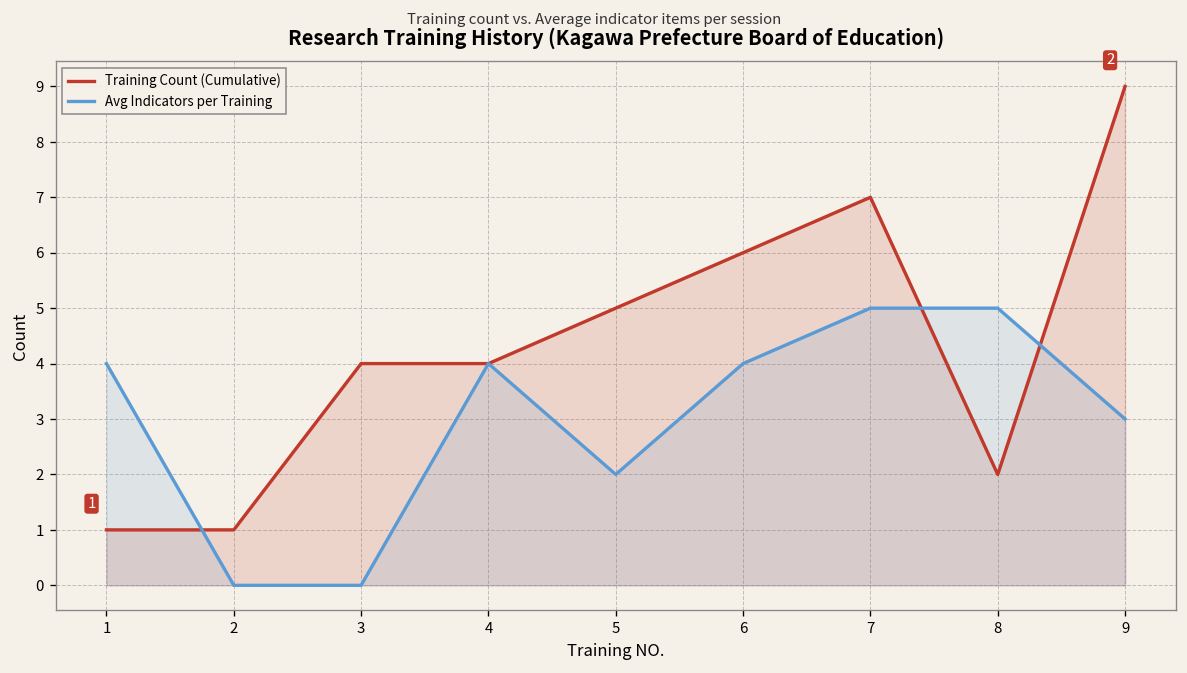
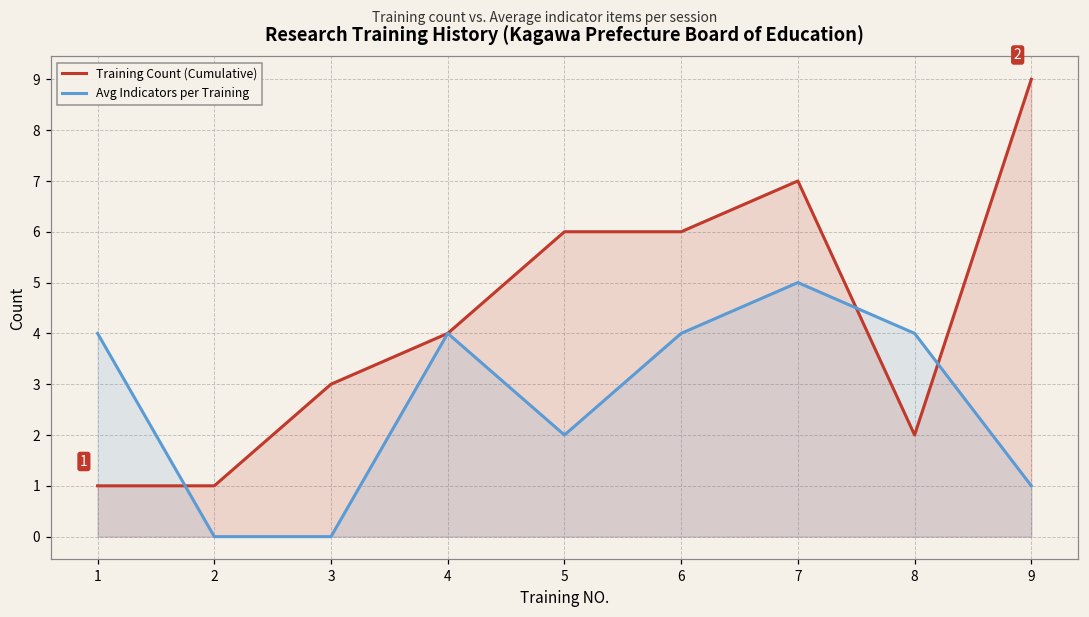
  {
    "Training Count (Cumulative)": {
      "2": 1,
-     "3": 4,
-     "5": 5,
+     "3": 3,
+     "5": 6,
      "6": 6,
      "7": 7,
      "8": 2
    },
    "Avg Indicators per Training": {
      "1": 4,
      "2": 0,
      "3": 0,
      "5": 2,
      "6": 4,
      "7": 5,
-     "8": 5,
-     "9": 3
+     "8": 4,
+     "9": 1
    }
  }
